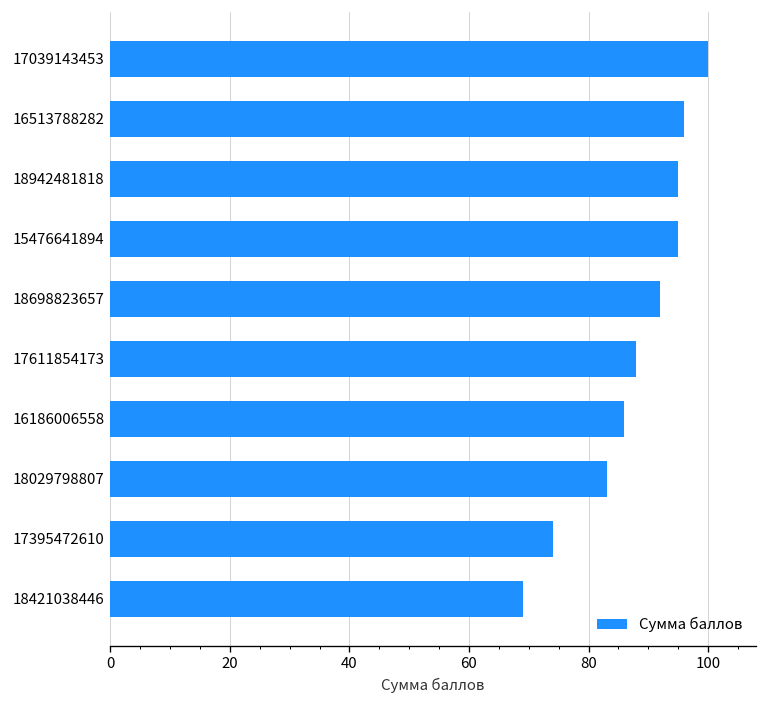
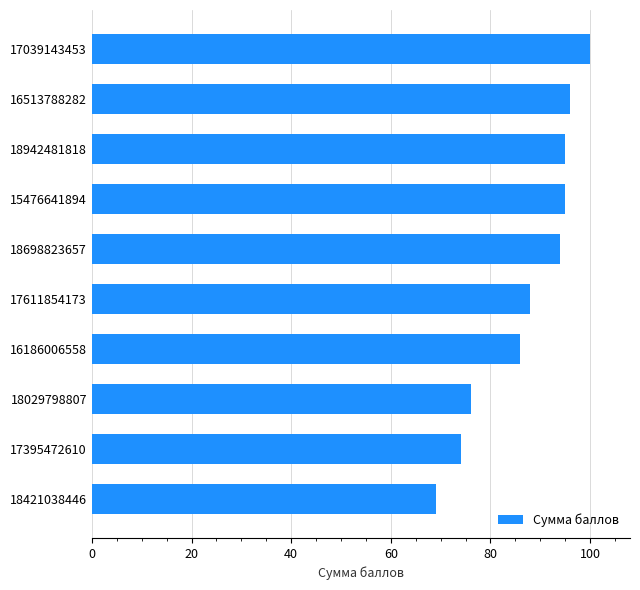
  {
    "17039143453": 100,
    "16513788282": 96,
    "18942481818": 95,
    "15476641894": 95,
-   "18698823657": 92,
+   "18698823657": 94,
    "17611854173": 88,
    "16186006558": 86,
-   "18029798807": 83,
+   "18029798807": 76,
    "17395472610": 74,
    "18421038446": 69
  }
